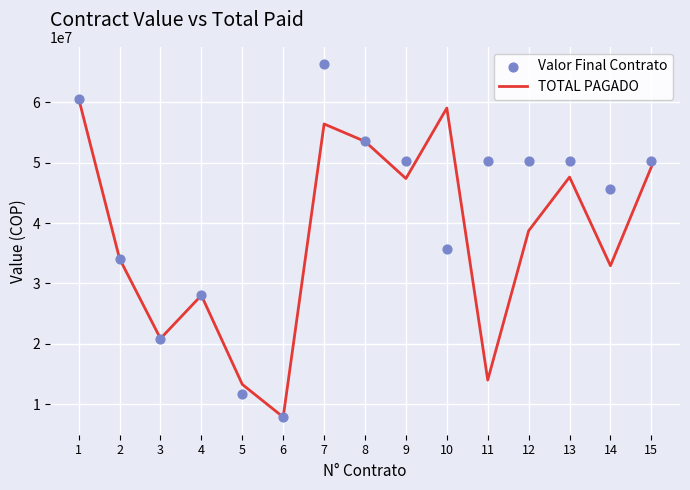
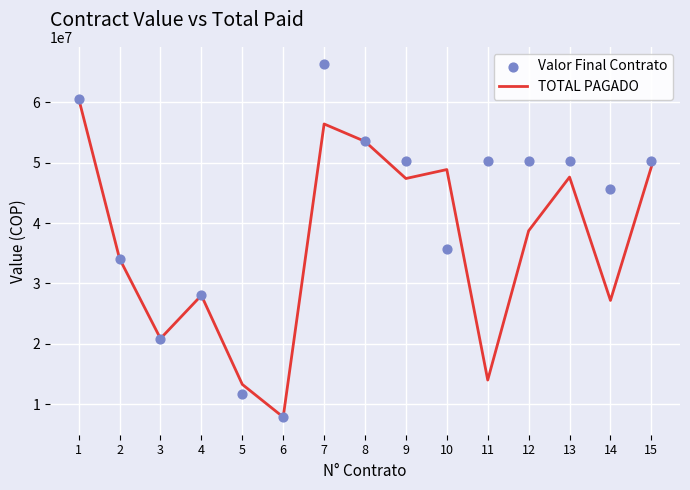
  {
    "TOTAL PAGADO": {
      "5": 13000000,
      "7": 56000000,
      "9": 47000000,
-     "10": 59000000,
+     "10": 49000000,
      "11": 14000000,
      "12": 39000000,
      "13": 48000000,
-     "14": 33000000,
+     "14": 27000000,
      "15": 49000000
    }
  }
